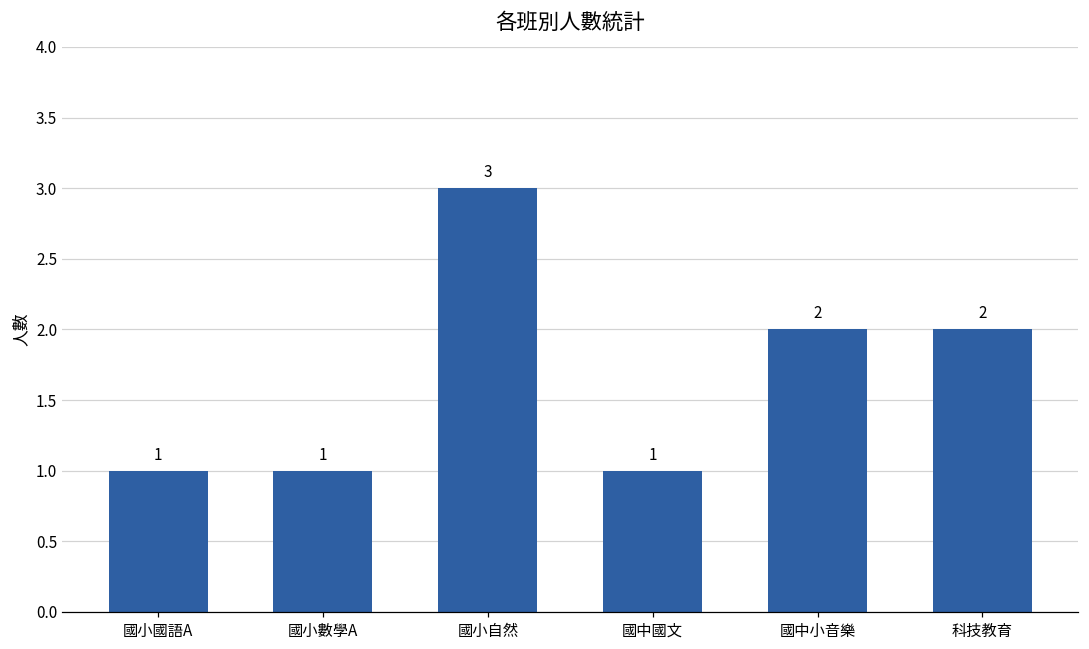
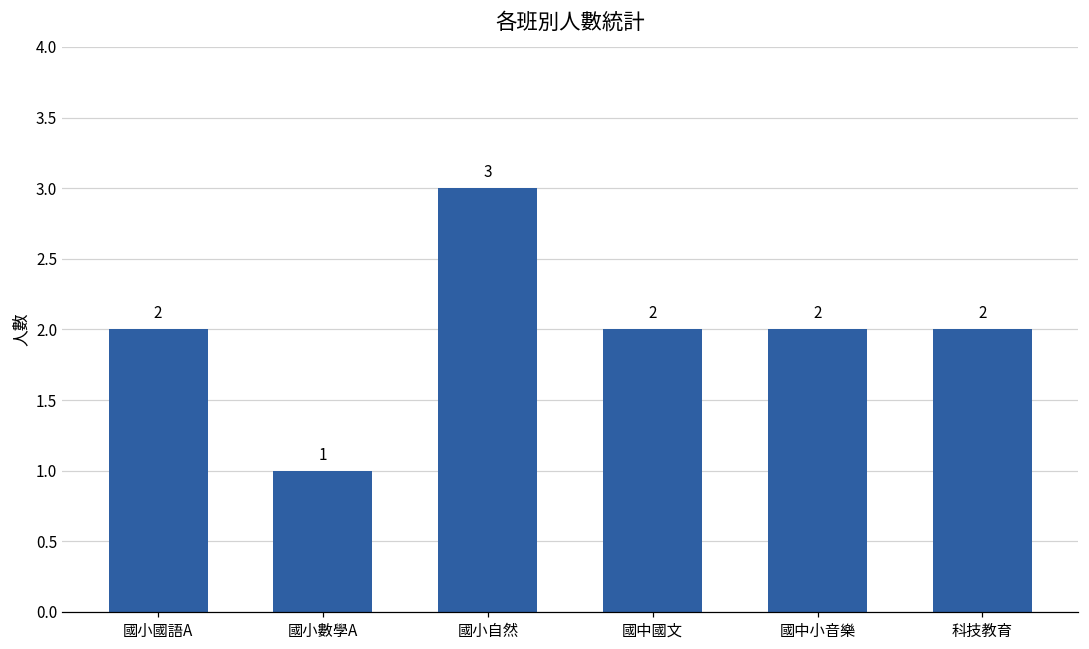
  {
-   "國小國語A": 1,
+   "國小國語A": 2,
    "國小數學A": 1,
    "國小自然": 3,
-   "國中國文": 1,
+   "國中國文": 2,
    "國中小音樂": 2,
    "科技教育": 2
  }
